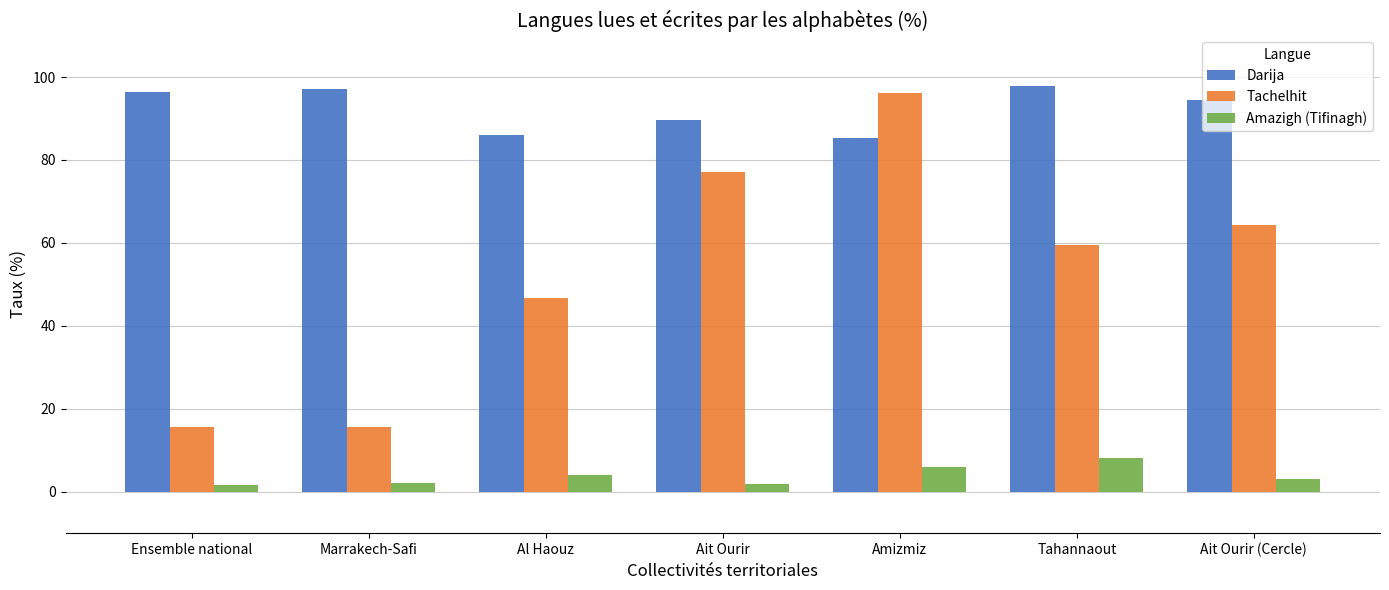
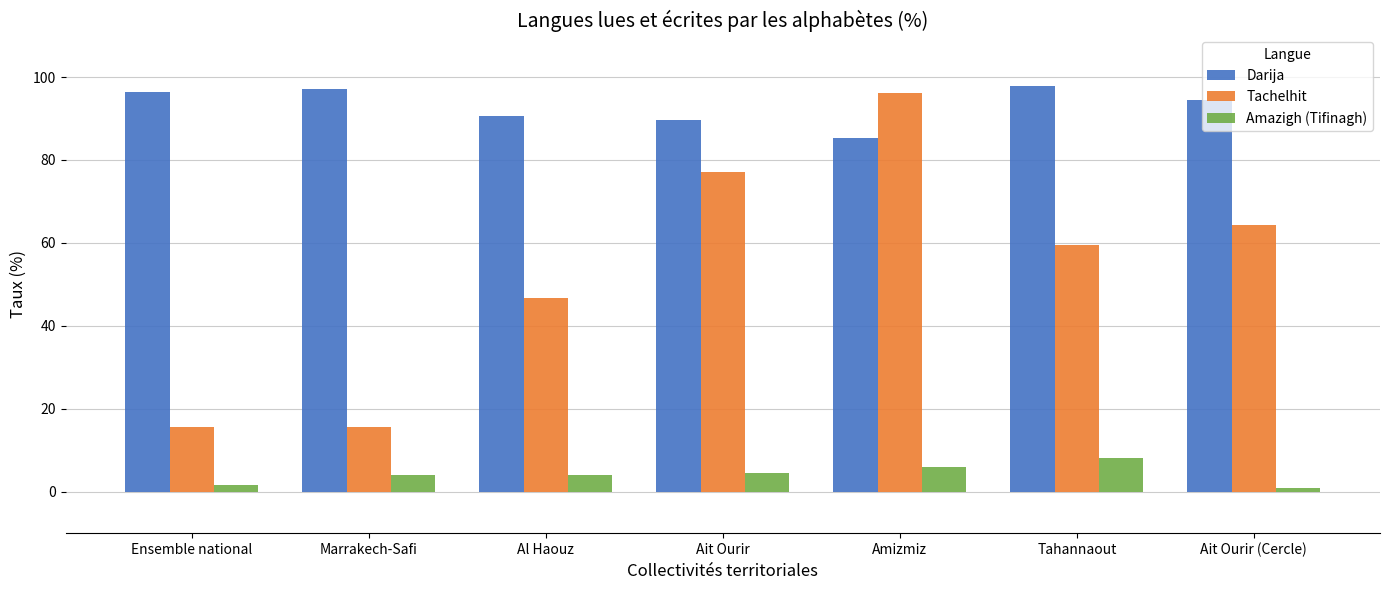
  {
    "Darija": {
      "Ensemble national": 96,
      "Marrakech-Safi": 97,
-     "Al Haouz": 86,
+     "Al Haouz": 91,
      "Ait Ourir": 90,
      "Amizmiz": 85,
      "Tahannaout": 98
    },
    "Tachelhit": {
      "Ensemble national": 16,
      "Marrakech-Safi": 16,
      "Al Haouz": 47,
      "Ait Ourir": 77,
      "Amizmiz": 96,
      "Tahannaout": 60,
      "Ait Ourir (Cercle)": 64
    },
    "Amazigh (Tifinagh)": {
      "Ensemble national": 2,
-     "Marrakech-Safi": 2,
+     "Marrakech-Safi": 4,
      "Al Haouz": 4,
-     "Ait Ourir": 2,
+     "Ait Ourir": 5,
      "Amizmiz": 6,
      "Tahannaout": 8,
-     "Ait Ourir (Cercle)": 3
+     "Ait Ourir (Cercle)": 1
    }
  }
